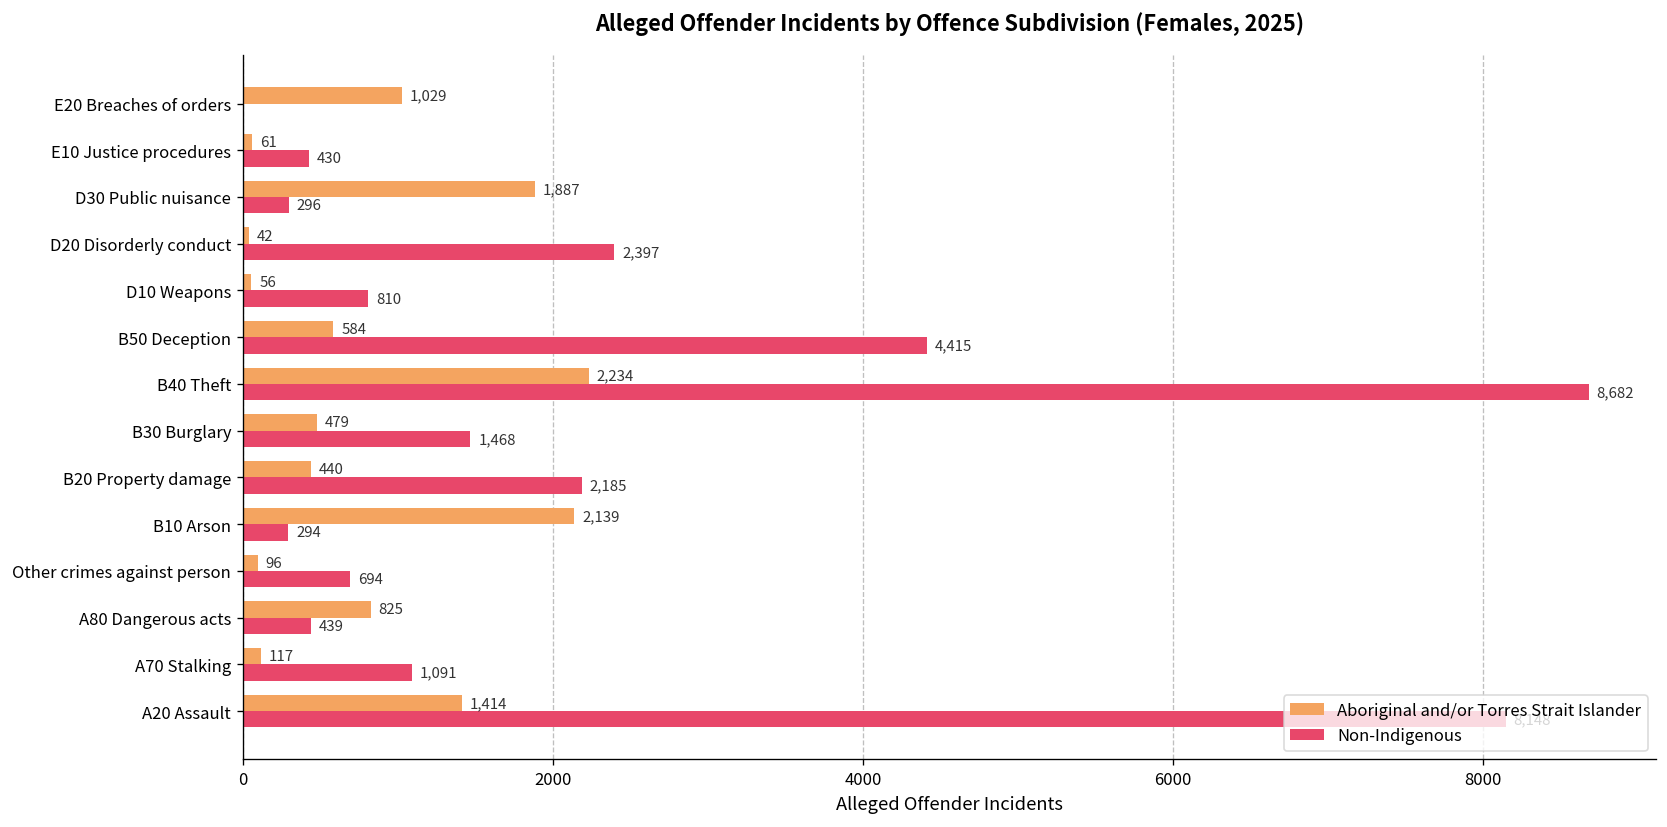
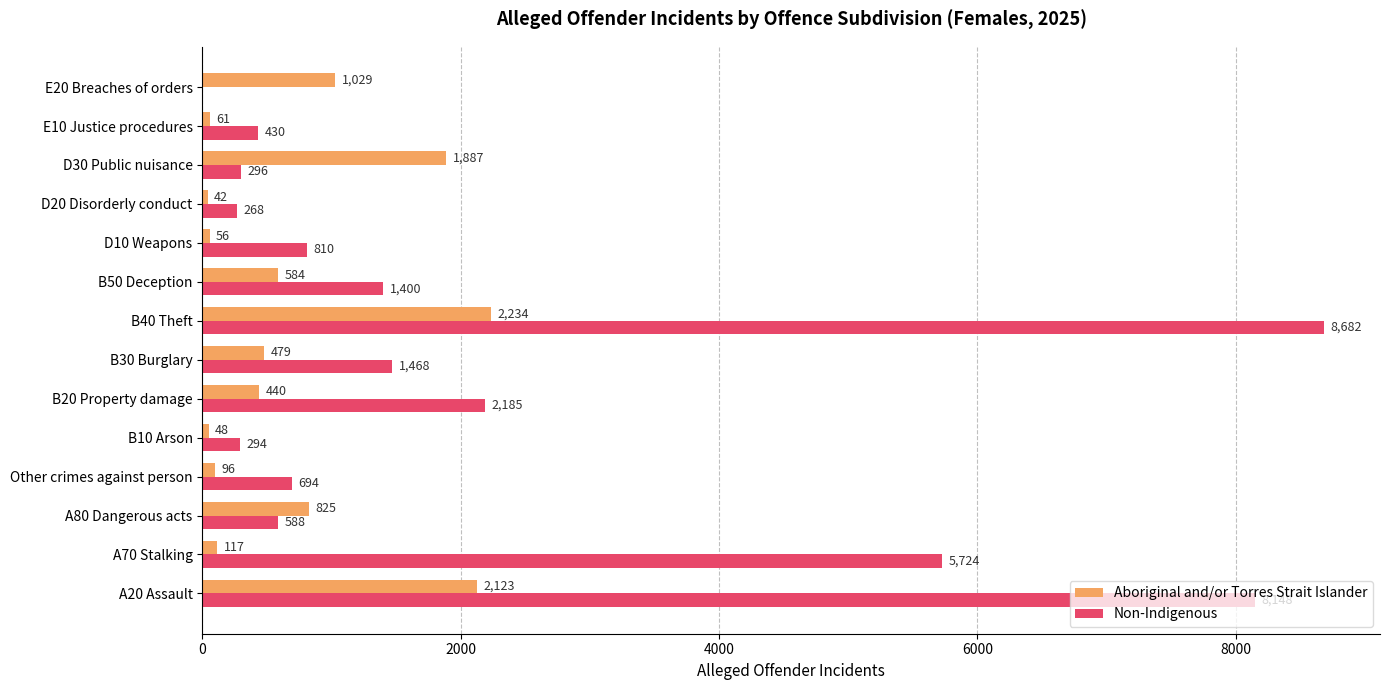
  {
    "Aboriginal and/or Torres Strait Islander": {
      "E20 Breaches of orders": "1,029",
      "E10 Justice procedures": "61",
      "D30 Public nuisance": "1,887",
      "D20 Disorderly conduct": "42",
      "D10 Weapons": "56",
      "B50 Deception": "584",
      "B40 Theft": "2,234",
      "B30 Burglary": "479",
      "B20 Property damage": "440",
-     "B10 Arson": "2,139",
+     "B10 Arson": "48",
      "Other crimes against person": "96",
      "A80 Dangerous acts": "825",
      "A70 Stalking": "117",
-     "A20 Assault": "1,414"
+     "A20 Assault": "2,123"
    },
    "Non-Indigenous": {
      "E10 Justice procedures": "430",
      "D30 Public nuisance": "296",
-     "D20 Disorderly conduct": "2,397",
+     "D20 Disorderly conduct": "268",
      "D10 Weapons": "810",
-     "B50 Deception": "4,415",
+     "B50 Deception": "1,400",
      "B40 Theft": "8,682",
      "B30 Burglary": "1,468",
      "B20 Property damage": "2,185",
      "B10 Arson": "294",
      "Other crimes against person": "694",
-     "A80 Dangerous acts": "439",
-     "A70 Stalking": "1,091"
+     "A80 Dangerous acts": "588",
+     "A70 Stalking": "5,724"
    }
  }
